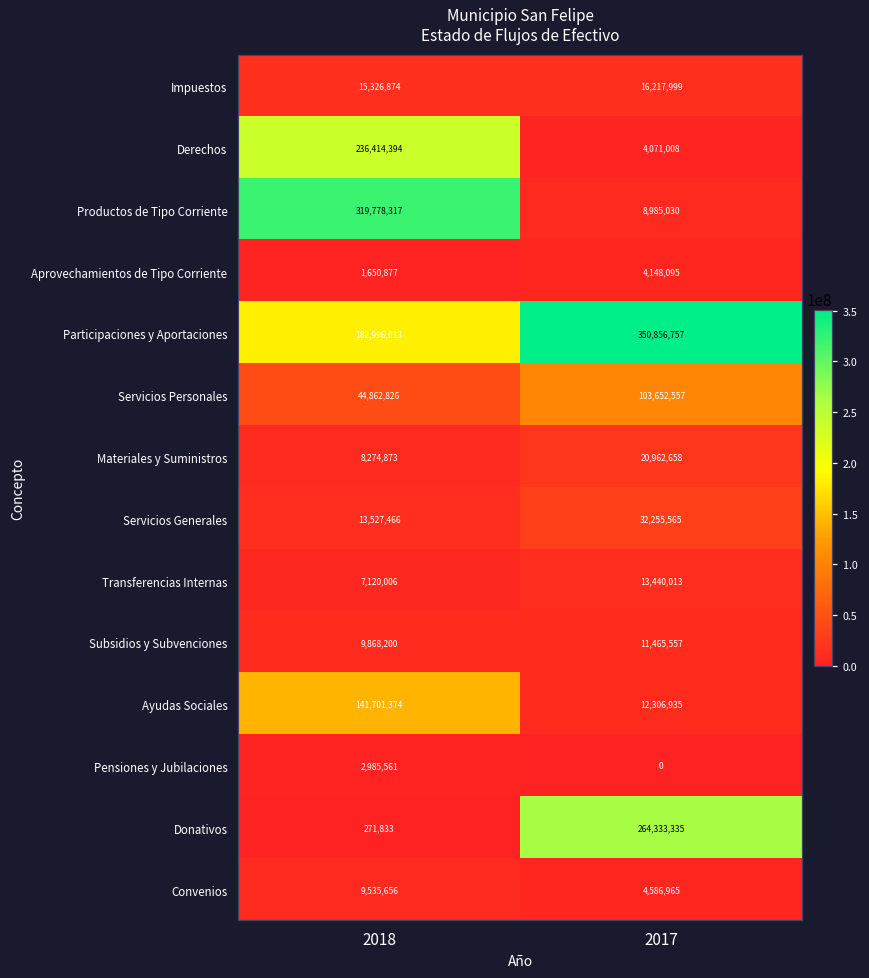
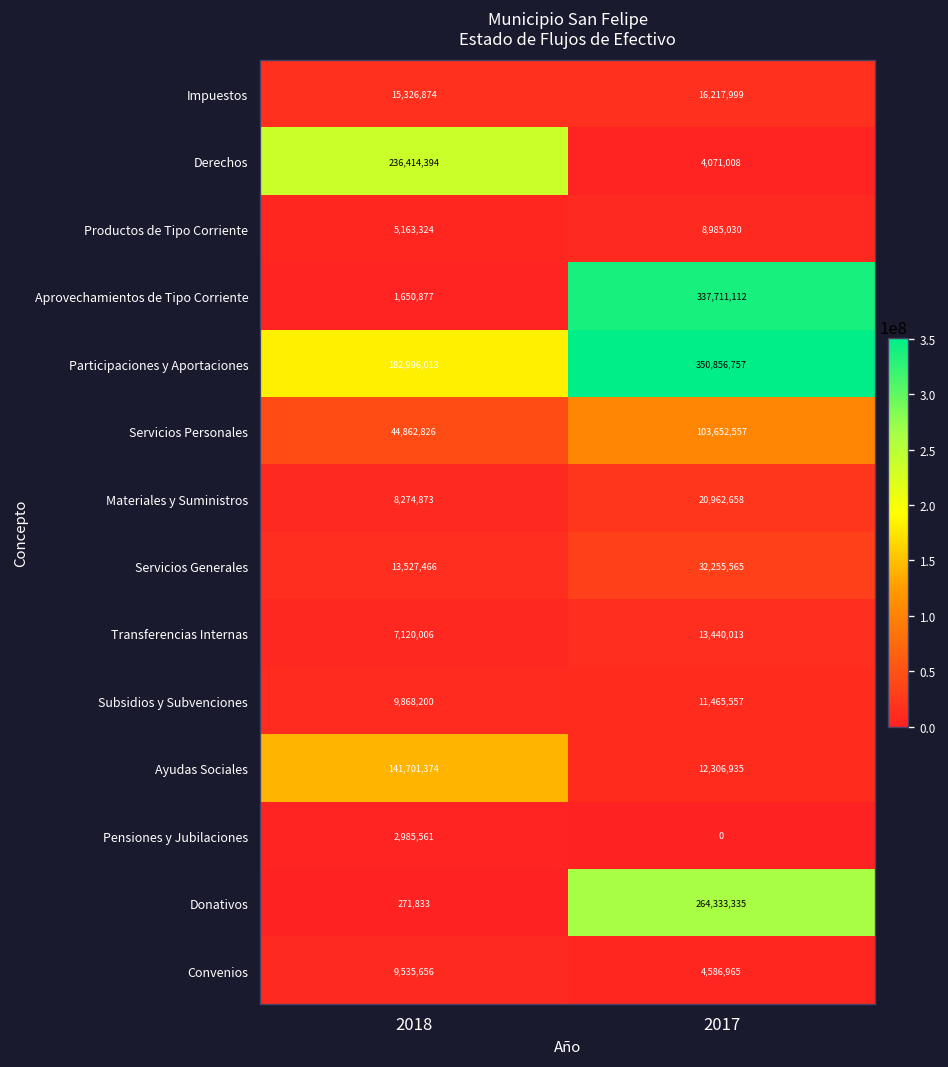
  {
    "Impuestos": {
      "2018": "15,326,874",
      "2017": "16,217,999"
    },
    "Derechos": {
      "2018": "236,414,394",
      "2017": "4,071,008"
    },
    "Productos de Tipo Corriente": {
-     "2018": "319,778,317",
+     "2018": "5,163,324",
      "2017": "8,985,030"
    },
    "Aprovechamientos de Tipo Corriente": {
      "2018": "1,650,877",
-     "2017": "4,148,095"
+     "2017": "337,711,112"
    },
    "Participaciones y Aportaciones": {
      "2018": "182,996,013",
      "2017": "350,856,757"
    },
    "Servicios Personales": {
      "2018": "44,862,826",
      "2017": "103,652,557"
    },
    "Materiales y Suministros": {
      "2018": "8,274,873",
      "2017": "20,962,658"
    },
    "Servicios Generales": {
      "2018": "13,527,466",
      "2017": "32,255,565"
    },
    "Transferencias Internas": {
      "2018": "7,120,006",
      "2017": "13,440,013"
    },
    "Subsidios y Subvenciones": {
      "2018": "9,868,200",
      "2017": "11,465,557"
    },
    "Ayudas Sociales": {
      "2018": "141,701,374",
      "2017": "12,306,935"
    },
    "Pensiones y Jubilaciones": {
      "2018": "2,985,561",
      "2017": "0"
    },
    "Donativos": {
      "2018": "271,833",
      "2017": "264,333,335"
    },
    "Convenios": {
      "2018": "9,535,656",
      "2017": "4,586,965"
    }
  }
